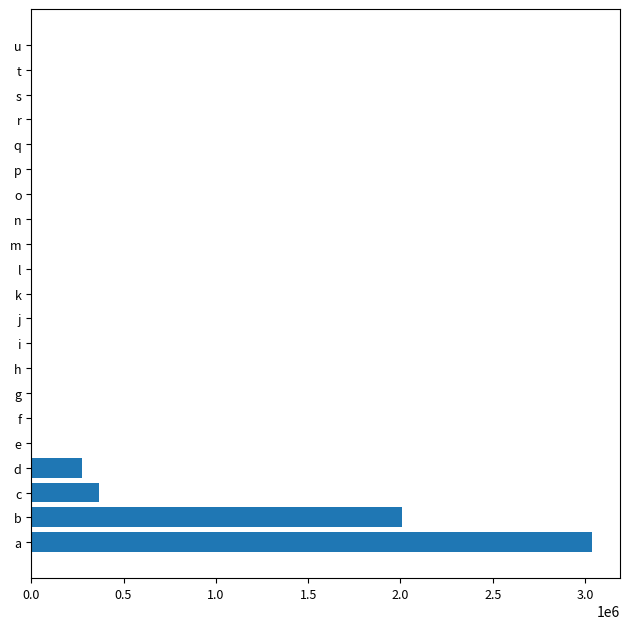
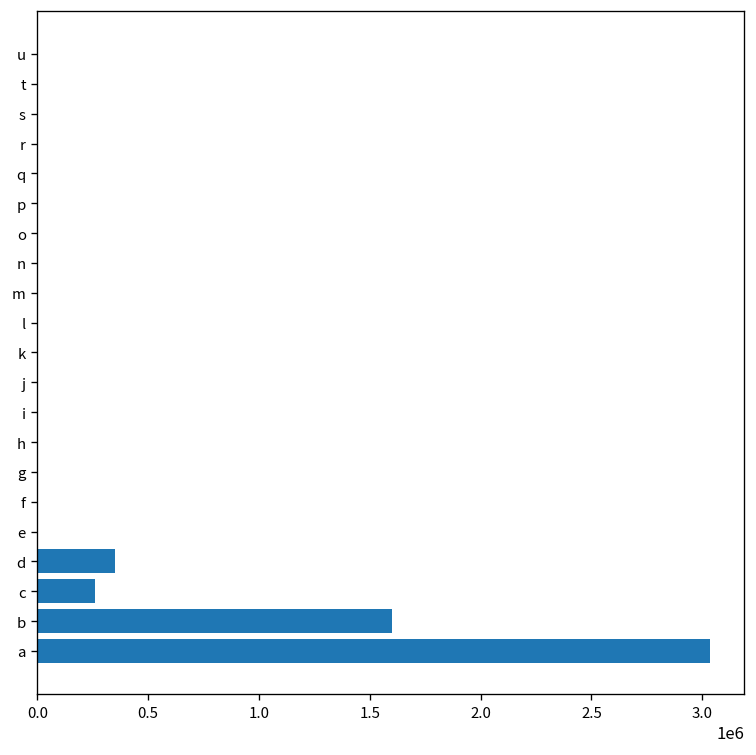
  {
    "u": 0,
    "t": 0,
    "s": 0,
    "r": 0,
    "q": 0,
    "p": 0,
    "o": 0,
    "n": 0,
    "m": 0,
    "l": 0,
    "k": 0,
    "j": 0,
    "i": 0,
    "h": 0,
    "g": 0,
    "f": 0,
    "e": 0,
-   "d": 280000,
-   "c": 370000,
-   "b": 2010000,
+   "d": 350000,
+   "c": 260000,
+   "b": 1600000,
    "a": 3040000
  }
